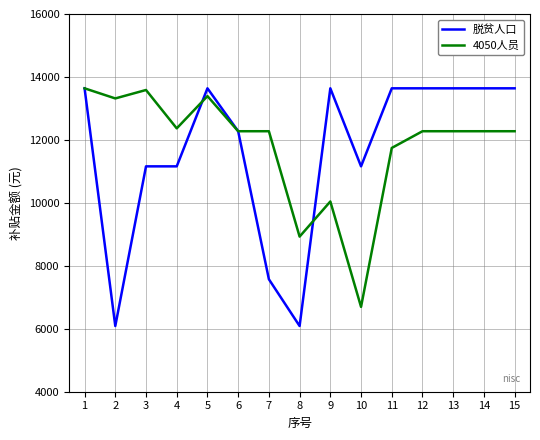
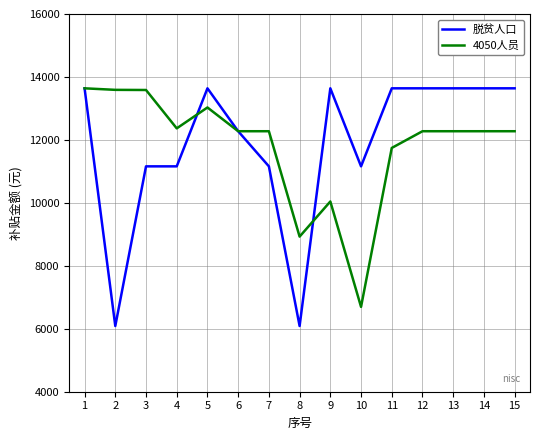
  {
    "脱贫人口": {
      "2": 6100,
      "3": 11200,
      "4": 11200,
      "5": 13600,
-     "7": 7600,
+     "7": 11200,
      "8": 6100,
      "9": 13600,
      "10": 11200,
      "11": 13600,
      "12": 13600,
      "13": 13600,
      "14": 13600,
      "15": 13600
    },
    "4050人员": {
-     "2": 13300,
+     "2": 13600,
      "3": 13600,
      "4": 12400,
-     "5": 13400,
+     "5": 13000,
      "7": 12300,
      "8": 8900,
      "9": 10000,
      "10": 6700,
      "11": 11700,
      "12": 12300,
      "13": 12300,
      "14": 12300,
      "15": 12300
    }
  }
